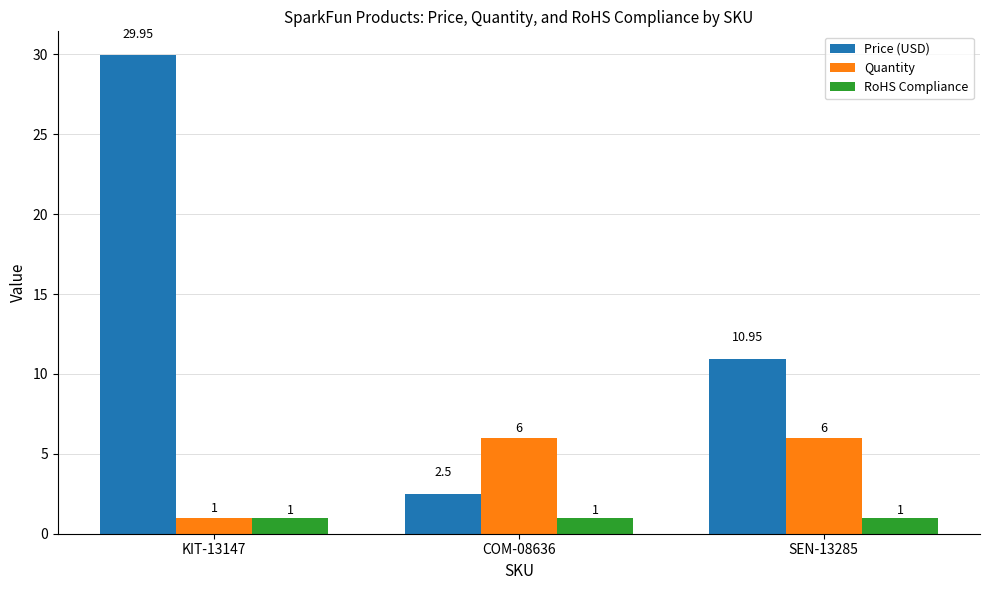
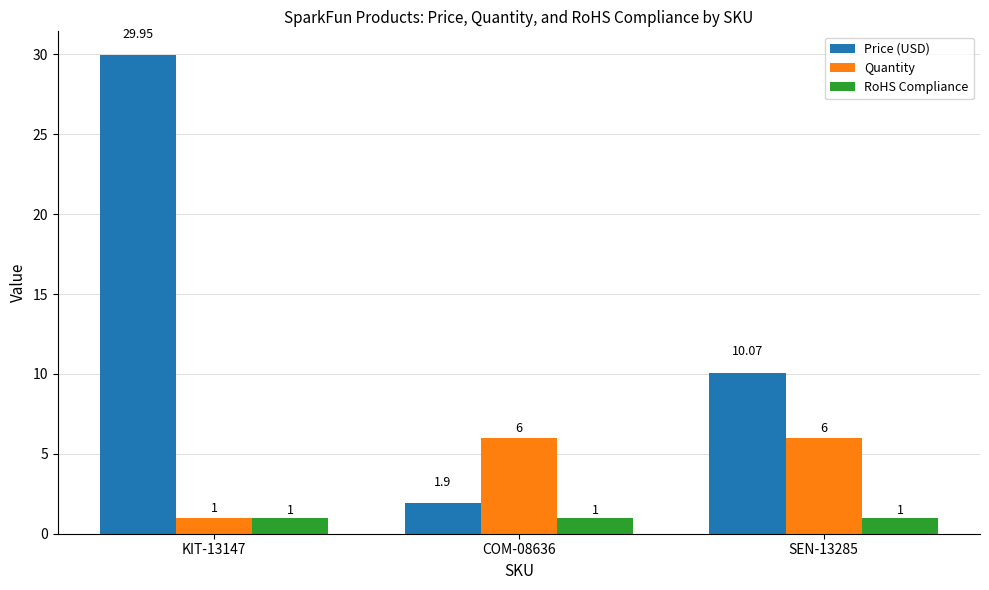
  {
    "Price (USD)": {
      "KIT-13147": 29.95,
-     "COM-08636": 2.5,
-     "SEN-13285": 10.95
+     "COM-08636": 1.9,
+     "SEN-13285": 10.07
    },
    "Quantity": {
      "KIT-13147": 1,
      "COM-08636": 6,
      "SEN-13285": 6
    },
    "RoHS Compliance": {
      "KIT-13147": 1,
      "COM-08636": 1,
      "SEN-13285": 1
    }
  }
